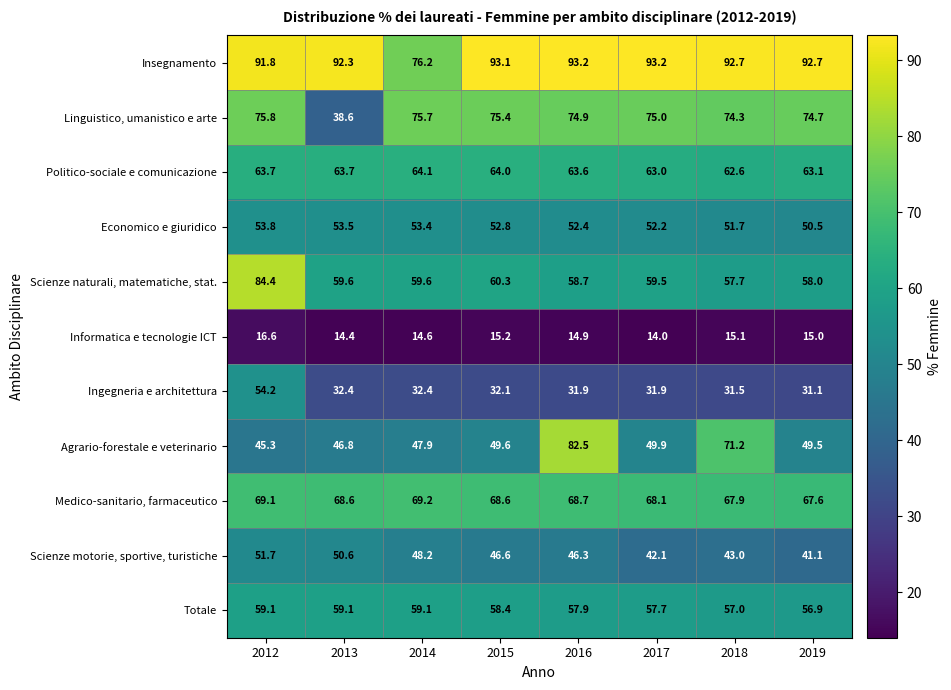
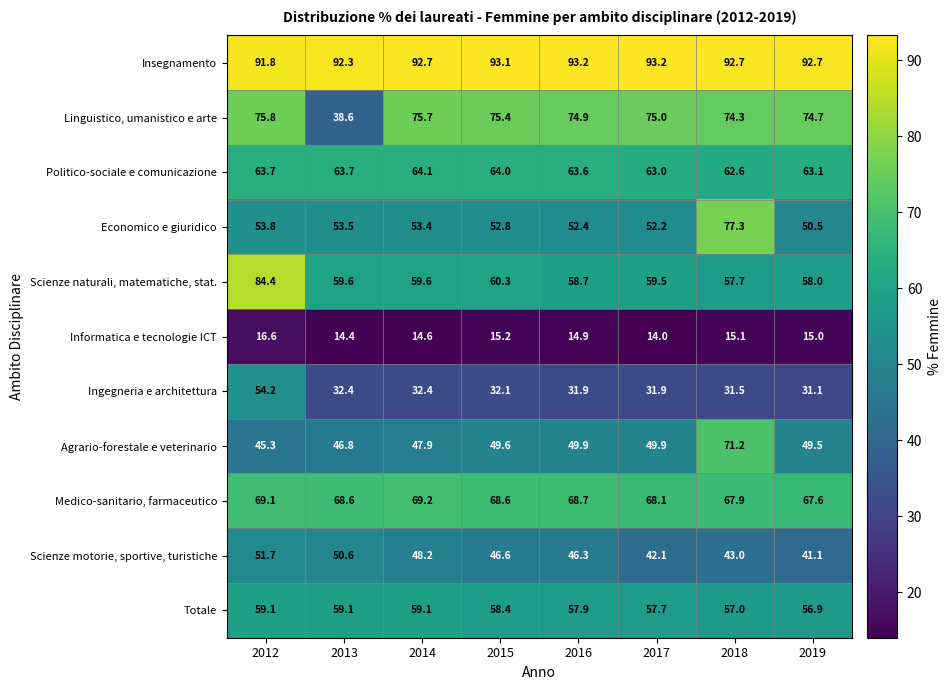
  {
    "Insegnamento": {
      "2012": 91.8,
      "2013": 92.3,
-     "2014": 76.2,
+     "2014": 92.7,
      "2015": 93.1,
      "2016": 93.2,
      "2017": 93.2,
      "2018": 92.7,
      "2019": 92.7
    },
    "Linguistico, umanistico e arte": {
      "2012": 75.8,
      "2013": 38.6,
      "2014": 75.7,
      "2015": 75.4,
      "2016": 74.9,
      "2017": 75.0,
      "2018": 74.3,
      "2019": 74.7
    },
    "Politico-sociale e comunicazione": {
      "2012": 63.7,
      "2013": 63.7,
      "2014": 64.1,
      "2015": 64.0,
      "2016": 63.6,
      "2017": 63.0,
      "2018": 62.6,
      "2019": 63.1
    },
    "Economico e giuridico": {
      "2012": 53.8,
      "2013": 53.5,
      "2014": 53.4,
      "2015": 52.8,
      "2016": 52.4,
      "2017": 52.2,
-     "2018": 51.7,
+     "2018": 77.3,
      "2019": 50.5
    },
    "Scienze naturali, matematiche, stat.": {
      "2012": 84.4,
      "2013": 59.6,
      "2014": 59.6,
      "2015": 60.3,
      "2016": 58.7,
      "2017": 59.5,
      "2018": 57.7,
      "2019": 58.0
    },
    "Informatica e tecnologie ICT": {
      "2012": 16.6,
      "2013": 14.4,
      "2014": 14.6,
      "2015": 15.2,
      "2016": 14.9,
      "2017": 14.0,
      "2018": 15.1,
      "2019": 15.0
    },
    "Ingegneria e architettura": {
      "2012": 54.2,
      "2013": 32.4,
      "2014": 32.4,
      "2015": 32.1,
      "2016": 31.9,
      "2017": 31.9,
      "2018": 31.5,
      "2019": 31.1
    },
    "Agrario-forestale e veterinario": {
      "2012": 45.3,
      "2013": 46.8,
      "2014": 47.9,
      "2015": 49.6,
-     "2016": 82.5,
+     "2016": 49.9,
      "2017": 49.9,
      "2018": 71.2,
      "2019": 49.5
    },
    "Medico-sanitario, farmaceutico": {
      "2012": 69.1,
      "2013": 68.6,
      "2014": 69.2,
      "2015": 68.6,
      "2016": 68.7,
      "2017": 68.1,
      "2018": 67.9,
      "2019": 67.6
    },
    "Scienze motorie, sportive, turistiche": {
      "2012": 51.7,
      "2013": 50.6,
      "2014": 48.2,
      "2015": 46.6,
      "2016": 46.3,
      "2017": 42.1,
      "2018": 43.0,
      "2019": 41.1
    },
    "Totale": {
      "2012": 59.1,
      "2013": 59.1,
      "2014": 59.1,
      "2015": 58.4,
      "2016": 57.9,
      "2017": 57.7,
      "2018": 57.0,
      "2019": 56.9
    }
  }
